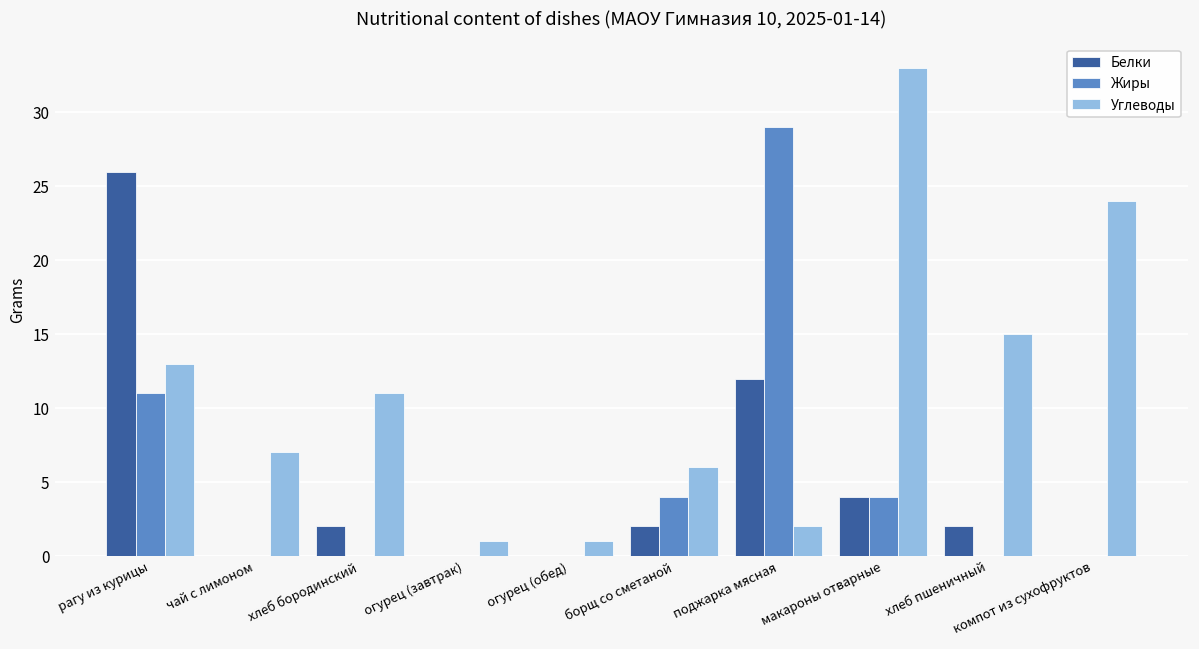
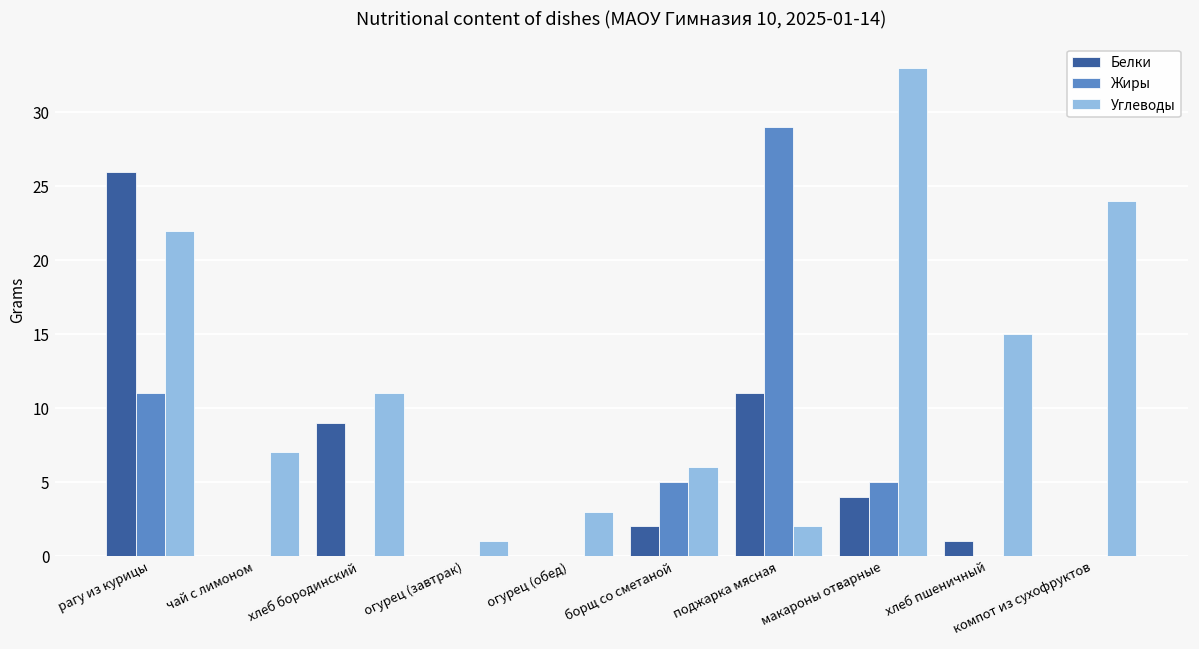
  {
    "Белки": {
      "рагу из курицы": 26,
      "чай с лимоном": 0,
-     "хлеб бородинский": 2,
+     "хлеб бородинский": 9,
      "огурец (завтрак)": 0,
      "огурец (обед)": 0,
      "борщ со сметаной": 2,
-     "поджарка мясная": 12,
+     "поджарка мясная": 11,
      "макароны отварные": 4,
-     "хлеб пшеничный": 2,
+     "хлеб пшеничный": 1,
      "компот из сухофруктов": 0
    },
    "Жиры": {
      "рагу из курицы": 11,
      "чай с лимоном": 0,
      "хлеб бородинский": 0,
      "огурец (завтрак)": 0,
      "огурец (обед)": 0,
-     "борщ со сметаной": 4,
+     "борщ со сметаной": 5,
      "поджарка мясная": 29,
-     "макароны отварные": 4,
+     "макароны отварные": 5,
      "хлеб пшеничный": 0,
      "компот из сухофруктов": 0
    },
    "Углеводы": {
-     "рагу из курицы": 13,
+     "рагу из курицы": 22,
      "чай с лимоном": 7,
      "хлеб бородинский": 11,
      "огурец (завтрак)": 1,
-     "огурец (обед)": 1,
+     "огурец (обед)": 3,
      "борщ со сметаной": 6,
      "поджарка мясная": 2,
      "макароны отварные": 33,
      "хлеб пшеничный": 15,
      "компот из сухофруктов": 24
    }
  }
